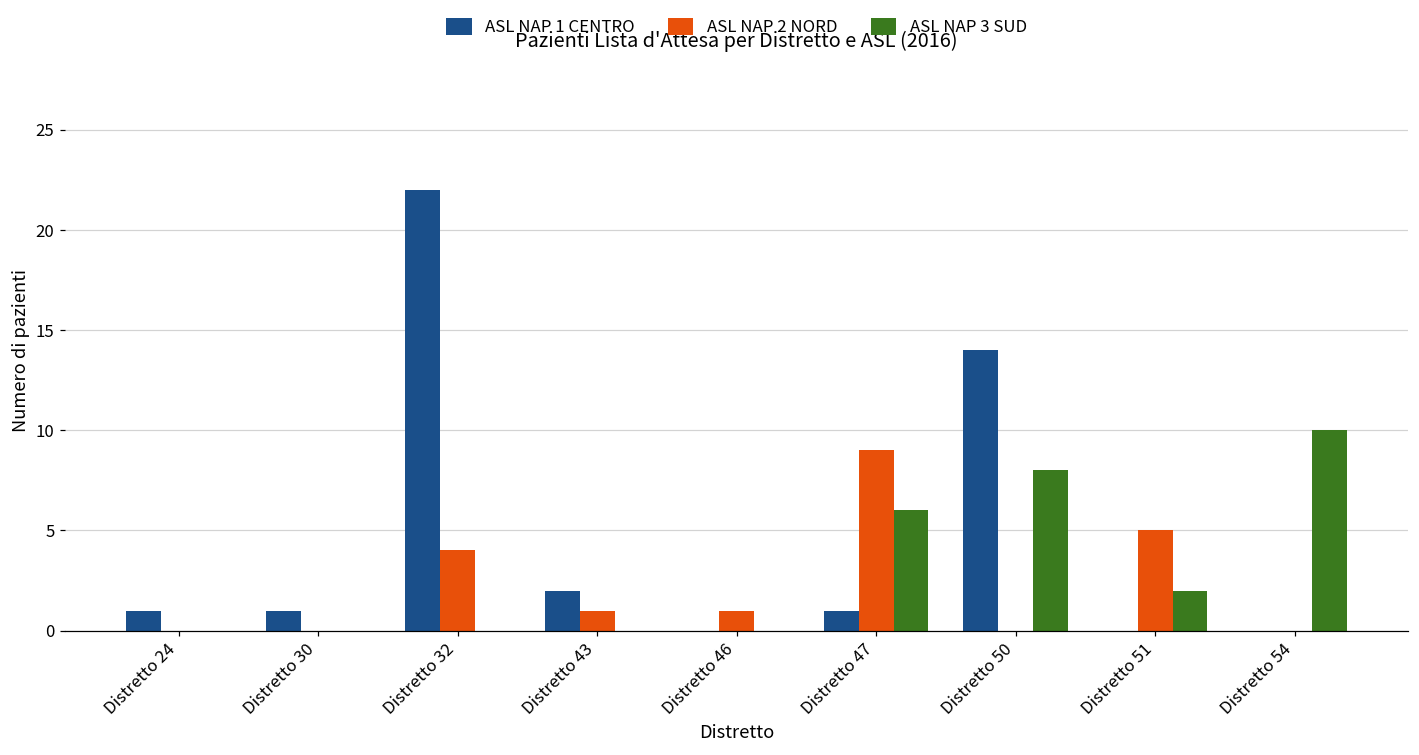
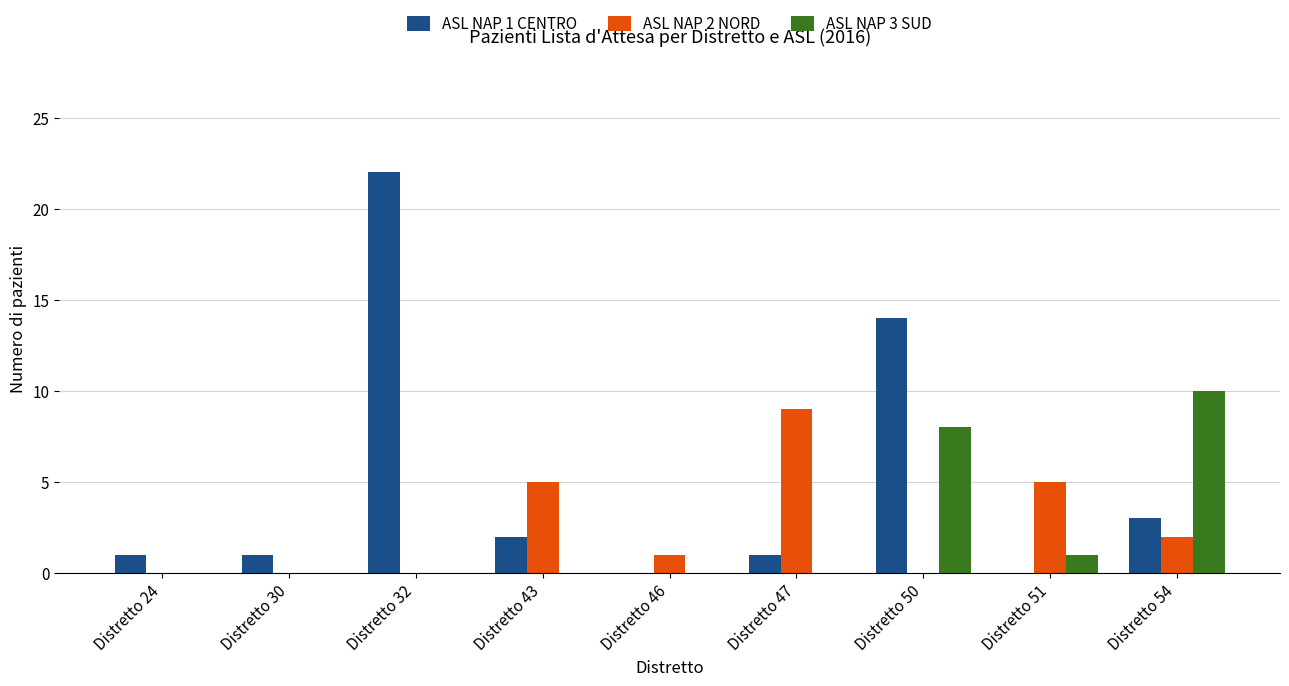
  {
    "ASL NAP 1 CENTRO": {
      "Distretto 24": 1,
      "Distretto 30": 1,
      "Distretto 32": 22,
      "Distretto 43": 2,
      "Distretto 46": 0,
      "Distretto 47": 1,
      "Distretto 50": 14,
      "Distretto 51": 0,
-     "Distretto 54": 0
+     "Distretto 54": 3
    },
    "ASL NAP 2 NORD": {
      "Distretto 24": 0,
      "Distretto 30": 0,
-     "Distretto 32": 4,
-     "Distretto 43": 1,
+     "Distretto 32": 0,
+     "Distretto 43": 5,
      "Distretto 46": 1,
      "Distretto 47": 9,
      "Distretto 50": 0,
      "Distretto 51": 5,
-     "Distretto 54": 0
+     "Distretto 54": 2
    },
    "ASL NAP 3 SUD": {
      "Distretto 24": 0,
      "Distretto 30": 0,
      "Distretto 32": 0,
      "Distretto 43": 0,
      "Distretto 46": 0,
-     "Distretto 47": 6,
+     "Distretto 47": 0,
      "Distretto 50": 8,
-     "Distretto 51": 2,
+     "Distretto 51": 1,
      "Distretto 54": 10
    }
  }
